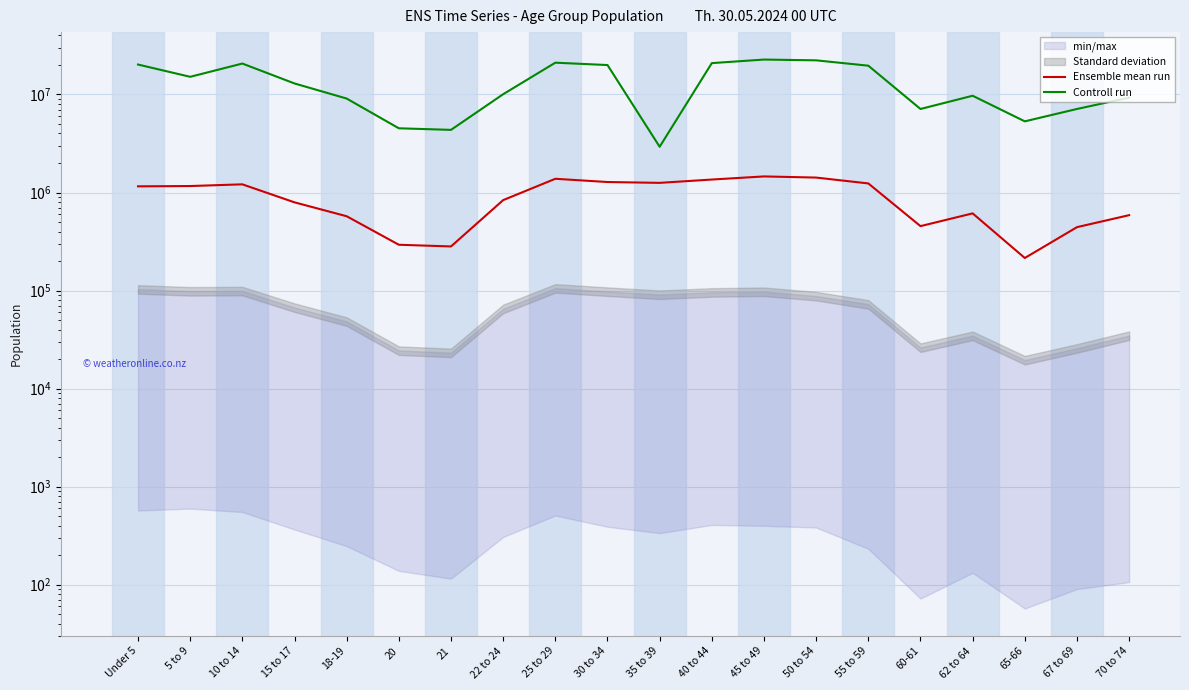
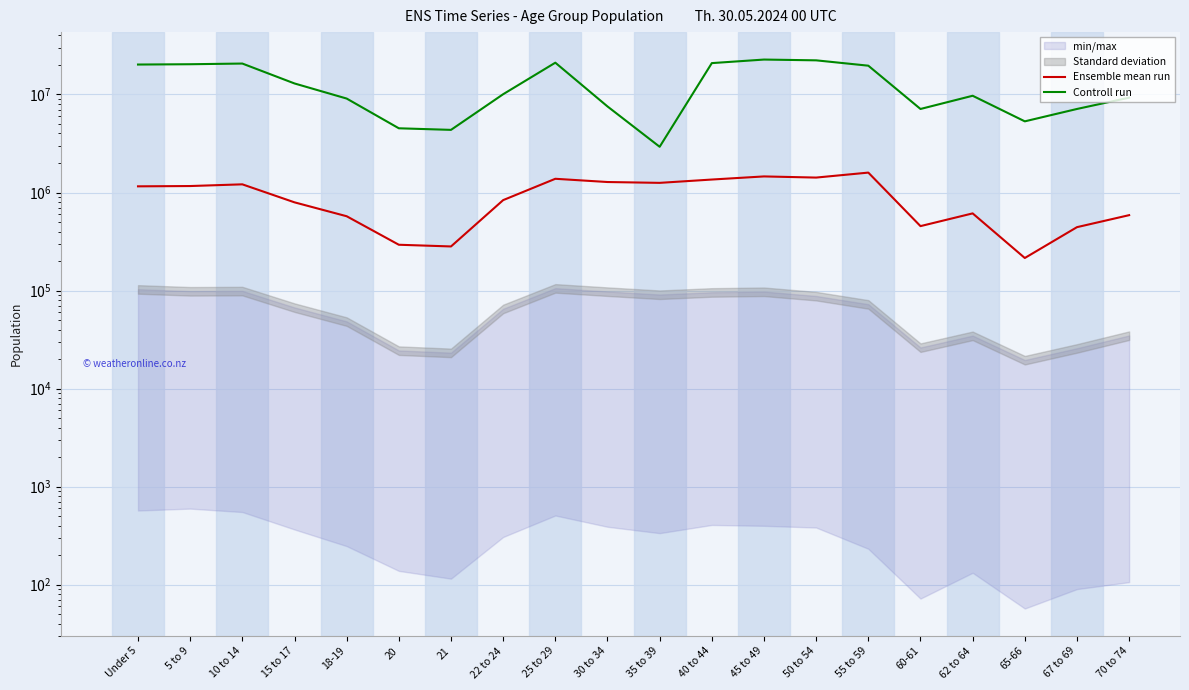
  {
    "Ensemble mean run": {
      "Under 5": 1200000,
      "5 to 9": 1200000,
      "10 to 14": 1200000,
      "15 to 17": 800000,
      "18-19": 600000,
      "20": 290000,
      "21": 280000,
      "22 to 24": 800000,
      "25 to 29": 1400000,
      "30 to 34": 1300000,
      "35 to 39": 1300000,
      "40 to 44": 1400000,
      "45 to 49": 1500000,
      "50 to 54": 1400000,
-     "55 to 59": 1200000,
+     "55 to 59": 1600000,
      "60-61": 500000,
      "62 to 64": 600000,
      "65-66": 210000,
      "67 to 69": 400000,
      "70 to 74": 600000
    },
    "Controll run": {
      "Under 5": 20000000,
-     "5 to 9": 15000000,
+     "5 to 9": 20000000,
      "10 to 14": 21000000,
      "15 to 17": 13000000,
      "18-19": 9000000,
      "20": 5000000,
      "21": 4000000,
      "22 to 24": 10000000,
      "25 to 29": 21000000,
-     "30 to 34": 20000000,
+     "30 to 34": 8000000,
      "35 to 39": 2900000,
      "40 to 44": 21000000,
      "45 to 49": 23000000,
      "50 to 54": 22000000,
      "55 to 59": 20000000,
      "60-61": 7000000,
      "62 to 64": 10000000,
      "65-66": 5000000,
      "67 to 69": 7000000
    }
  }
